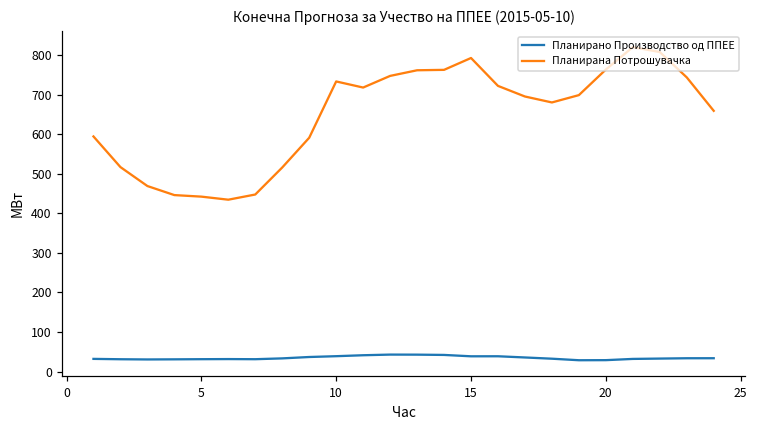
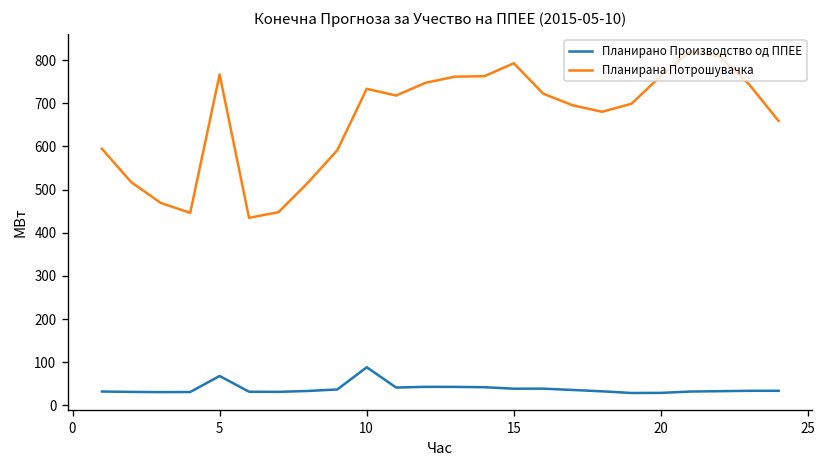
  {
    "Планирано Производство од ППЕЕ": {
-     "5": 30,
-     "10": 40,
+     "5": 70,
+     "10": 90,
      "15": 40,
      "20": 30
    },
    "Планирана Потрошувачка": {
-     "5": 440,
+     "5": 770,
      "10": 730,
      "15": 790
    }
  }
